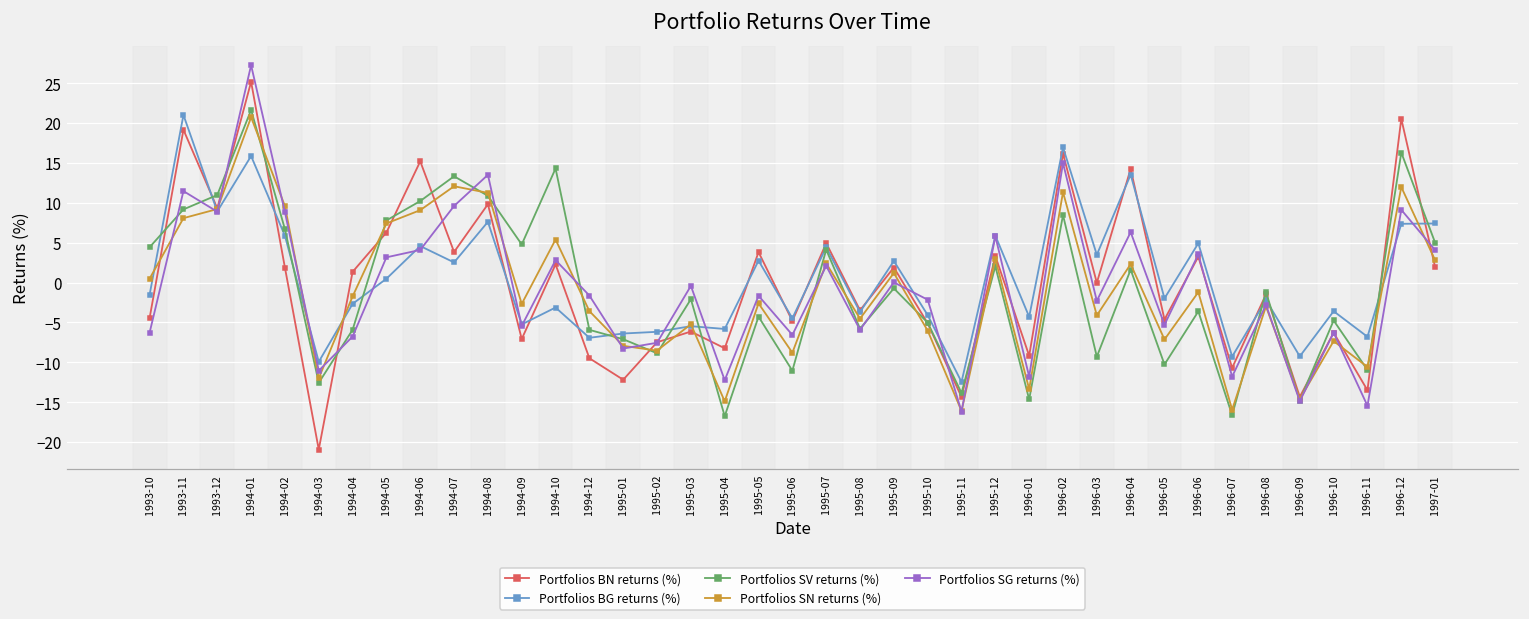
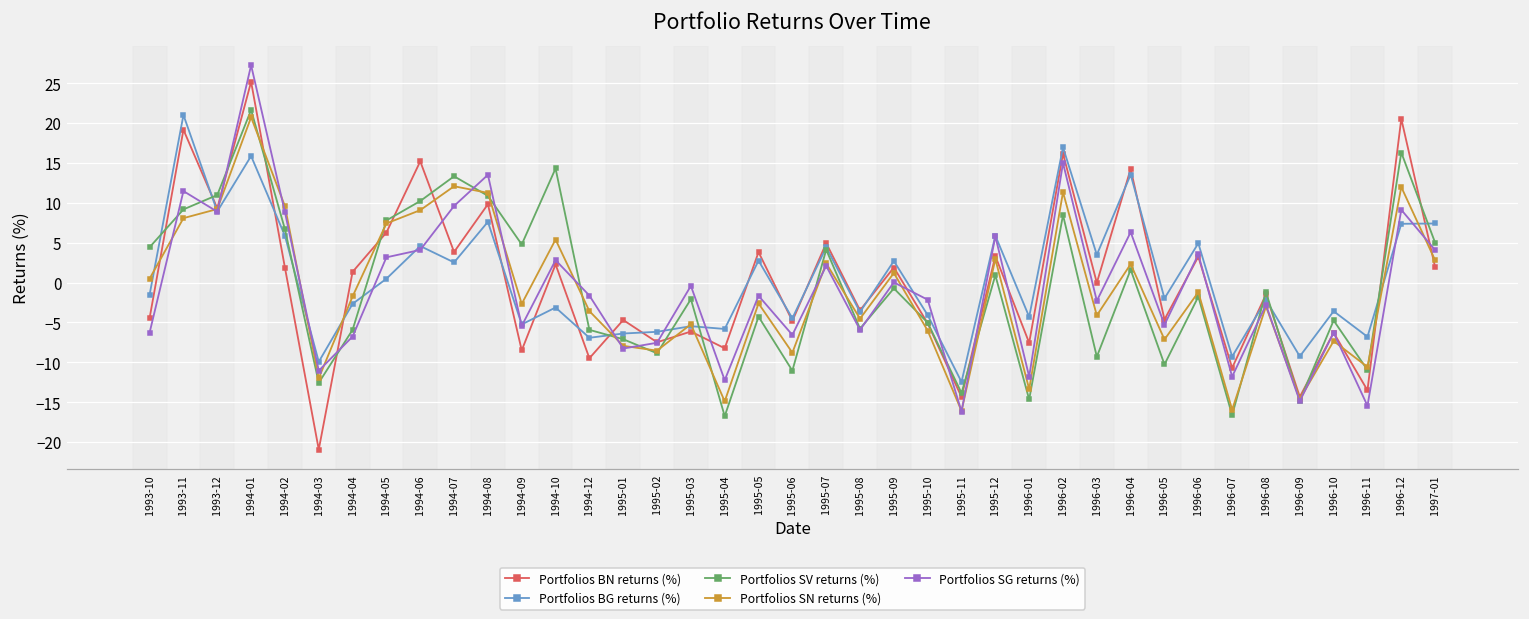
  {
    "Portfolios BN returns (%)": {
      "1993-10": -4,
      "1993-11": 19,
      "1994-01": 25,
      "1994-02": 2,
      "1994-03": -21,
      "1994-04": 1,
      "1994-05": 6,
      "1994-06": 15,
      "1994-07": 4,
      "1994-08": 10,
-     "1994-09": -7,
+     "1994-09": -9,
      "1994-10": 2,
      "1994-12": -9,
-     "1995-01": -12,
+     "1995-01": -5,
      "1995-03": -6,
      "1995-04": -8,
      "1995-05": 4,
      "1995-07": 5,
      "1995-09": 2,
      "1995-11": -14,
      "1995-12": 3,
-     "1996-01": -9,
+     "1996-01": -8,
      "1996-02": 16,
      "1996-03": 0,
      "1996-04": 14,
      "1996-05": -5,
      "1996-07": -11,
      "1996-11": -14,
      "1996-12": 21,
      "1997-01": 2
    },
    "Portfolios BG returns (%)": {
      "1993-10": -2,
      "1993-11": 21,
      "1994-01": 16,
      "1994-02": 6,
      "1994-03": -10,
      "1994-04": -3,
      "1994-05": 0,
      "1994-06": 5,
      "1994-07": 3,
      "1994-08": 8,
      "1994-10": -3,
      "1994-12": -7,
      "1995-01": -6,
      "1995-02": -6,
      "1995-04": -6,
      "1995-05": 3,
      "1995-09": 3,
      "1995-10": -4,
      "1995-11": -12,
      "1996-01": -4,
      "1996-02": 17,
      "1996-03": 3,
      "1996-04": 14,
      "1996-05": -2,
      "1996-06": 5,
      "1996-07": -9,
      "1996-08": -2,
      "1996-09": -9,
      "1996-10": -4,
      "1996-11": -7,
      "1996-12": 7,
      "1997-01": 7
    },
    "Portfolios SV returns (%)": {
      "1993-10": 4,
      "1993-11": 9,
      "1993-12": 11,
      "1994-01": 22,
      "1994-02": 7,
      "1994-03": -13,
      "1994-04": -6,
      "1994-05": 8,
      "1994-06": 10,
      "1994-07": 13,
      "1994-08": 11,
      "1994-09": 5,
      "1994-10": 14,
      "1994-12": -6,
      "1995-01": -7,
      "1995-03": -2,
      "1995-04": -17,
      "1995-05": -4,
      "1995-06": -11,
      "1995-09": -1,
      "1995-11": -14,
-     "1995-12": 2,
+     "1995-12": 1,
      "1996-01": -15,
      "1996-02": 8,
      "1996-03": -9,
      "1996-04": 2,
      "1996-05": -10,
-     "1996-06": -4,
+     "1996-06": -2,
      "1996-07": -17,
      "1996-10": -5,
      "1996-11": -11,
      "1996-12": 16,
      "1997-01": 5
    },
    "Portfolios SN returns (%)": {
      "1993-10": 0,
      "1993-11": 8,
      "1994-01": 21,
      "1994-02": 10,
      "1994-03": -12,
      "1994-04": -2,
      "1994-05": 7,
      "1994-06": 9,
      "1994-07": 12,
      "1994-08": 11,
      "1994-09": -3,
      "1994-10": 5,
      "1994-12": -4,
      "1995-04": -15,
      "1995-05": -3,
      "1995-06": -9,
      "1995-08": -5,
      "1995-09": 1,
      "1995-10": -6,
      "1995-12": 3,
      "1996-01": -13,
      "1996-02": 11,
      "1996-03": -4,
      "1996-04": 2,
      "1996-05": -7,
      "1996-06": -1,
      "1996-07": -16,
      "1996-10": -7,
      "1996-11": -11,
      "1996-12": 12,
      "1997-01": 3
    },
    "Portfolios SG returns (%)": {
      "1993-10": -6,
      "1993-11": 11,
      "1994-01": 27,
      "1994-02": 9,
      "1994-03": -11,
      "1994-04": -7,
      "1994-05": 3,
      "1994-06": 4,
      "1994-07": 10,
      "1994-08": 14,
      "1994-10": 3,
      "1994-12": -2,
      "1995-03": 0,
      "1995-04": -12,
      "1995-05": -2,
      "1995-06": -7,
      "1995-09": 0,
      "1995-10": -2,
      "1996-01": -12,
      "1996-02": 15,
      "1996-03": -2,
      "1996-04": 6,
      "1996-05": -5,
      "1996-07": -12,
      "1996-11": -15,
      "1996-12": 9,
      "1997-01": 4
    }
  }
